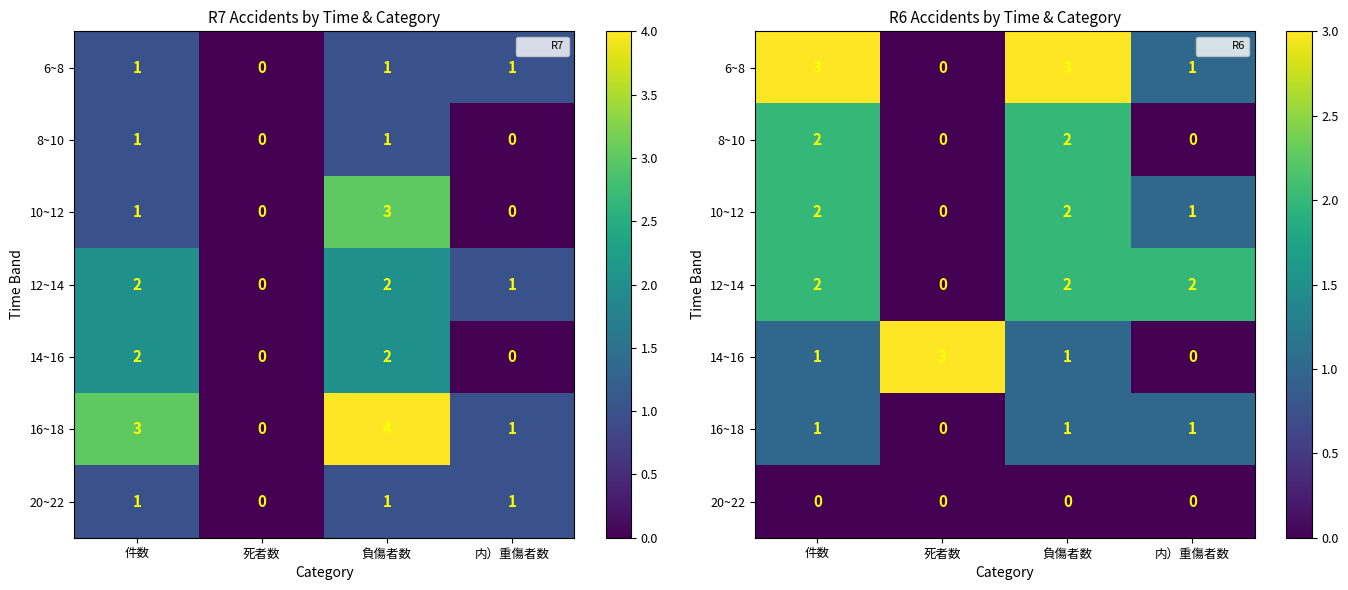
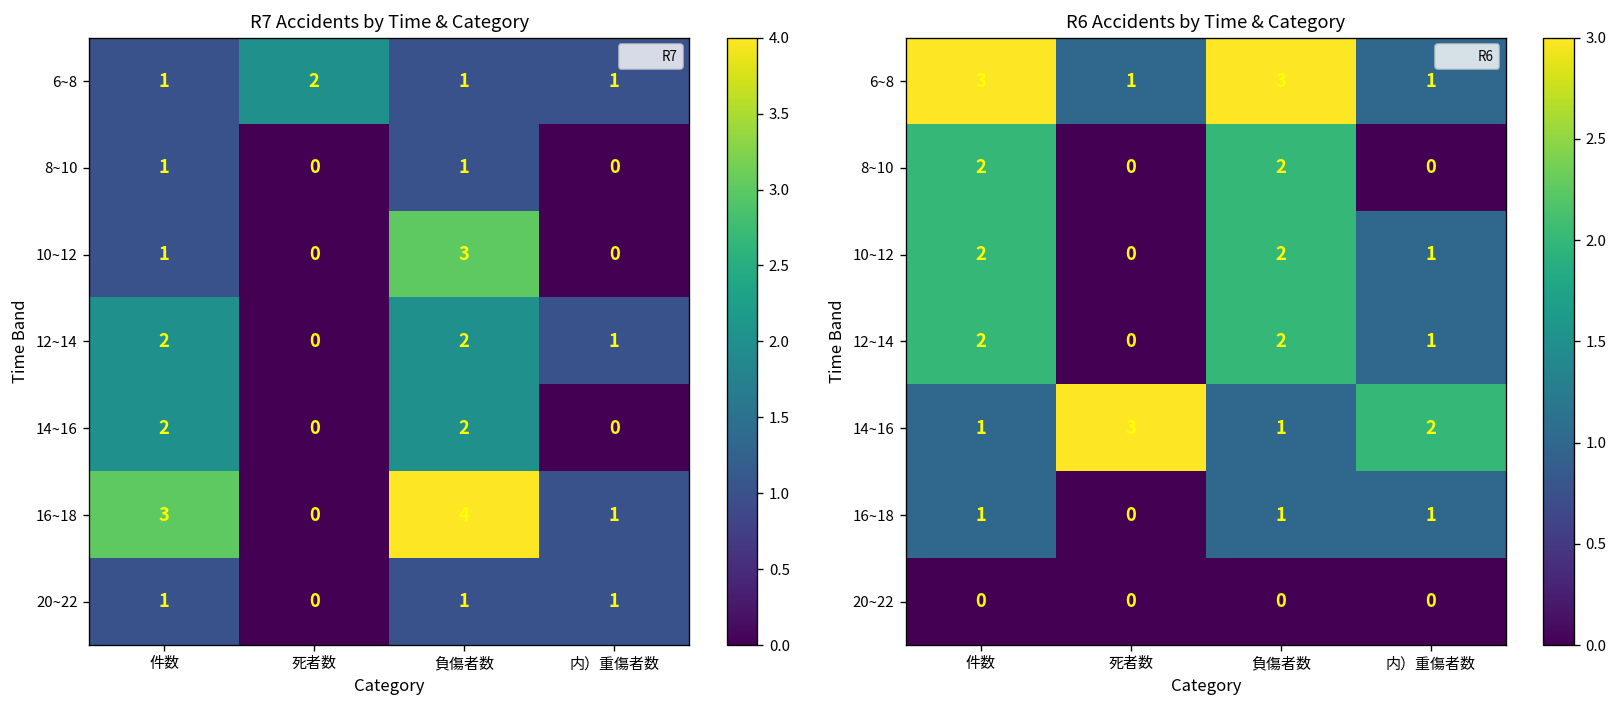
  {
    "R7 Accidents by Time & Category": {
      "6~8": {
        "件数": 1,
-       "死者数": 0,
+       "死者数": 2,
        "負傷者数": 1,
        "内）重傷者数": 1
      },
      "8~10": {
        "件数": 1,
        "死者数": 0,
        "負傷者数": 1,
        "内）重傷者数": 0
      },
      "10~12": {
        "件数": 1,
        "死者数": 0,
        "負傷者数": 3,
        "内）重傷者数": 0
      },
      "12~14": {
        "件数": 2,
        "死者数": 0,
        "負傷者数": 2,
        "内）重傷者数": 1
      },
      "14~16": {
        "件数": 2,
        "死者数": 0,
        "負傷者数": 2,
        "内）重傷者数": 0
      },
      "16~18": {
        "件数": 3,
        "死者数": 0,
        "内）重傷者数": 1
      },
      "20~22": {
        "件数": 1,
        "死者数": 0,
        "負傷者数": 1,
        "内）重傷者数": 1
      }
    },
    "R6 Accidents by Time & Category": {
      "6~8": {
-       "死者数": 0,
+       "死者数": 1,
        "内）重傷者数": 1
      },
      "8~10": {
        "件数": 2,
        "死者数": 0,
        "負傷者数": 2,
        "内）重傷者数": 0
      },
      "10~12": {
        "件数": 2,
        "死者数": 0,
        "負傷者数": 2,
        "内）重傷者数": 1
      },
      "12~14": {
        "件数": 2,
        "死者数": 0,
        "負傷者数": 2,
-       "内）重傷者数": 2
+       "内）重傷者数": 1
      },
      "14~16": {
        "件数": 1,
        "負傷者数": 1,
-       "内）重傷者数": 0
+       "内）重傷者数": 2
      },
      "16~18": {
        "件数": 1,
        "死者数": 0,
        "負傷者数": 1,
        "内）重傷者数": 1
      },
      "20~22": {
        "件数": 0,
        "死者数": 0,
        "負傷者数": 0,
        "内）重傷者数": 0
      }
    }
  }
